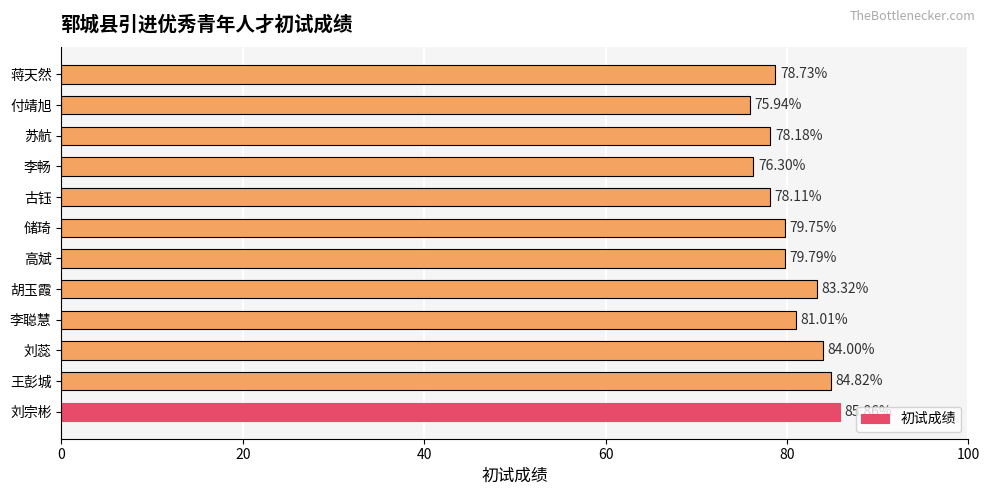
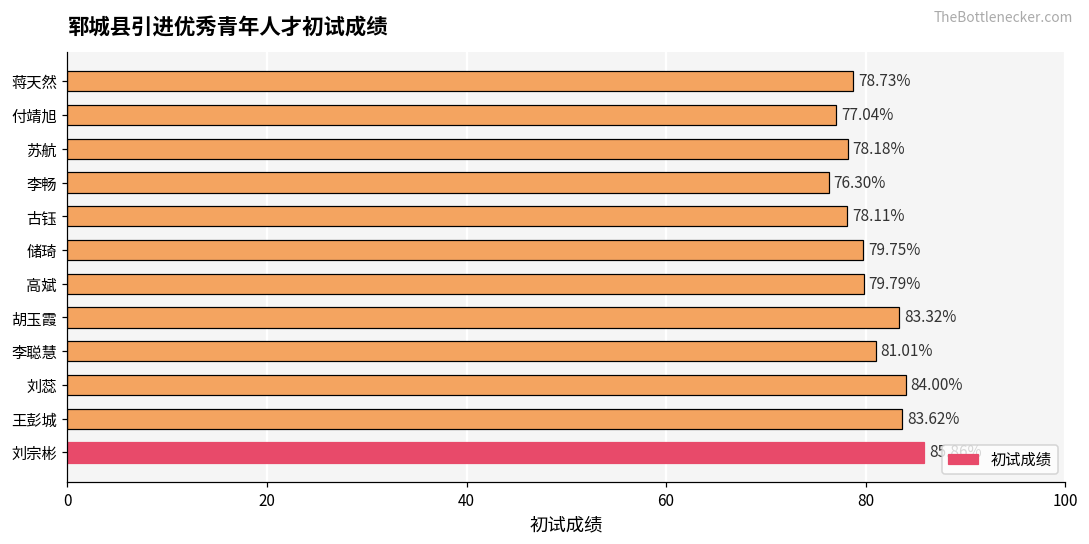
  {
    "蒋天然": "78.73%",
-   "付靖旭": "75.94%",
+   "付靖旭": "77.04%",
    "苏航": "78.18%",
    "李畅": "76.30%",
    "古钰": "78.11%",
    "储琦": "79.75%",
    "高斌": "79.79%",
    "胡玉霞": "83.32%",
    "李聪慧": "81.01%",
    "刘蕊": "84.00%",
-   "王彭城": "84.82%"
+   "王彭城": "83.62%"
  }
